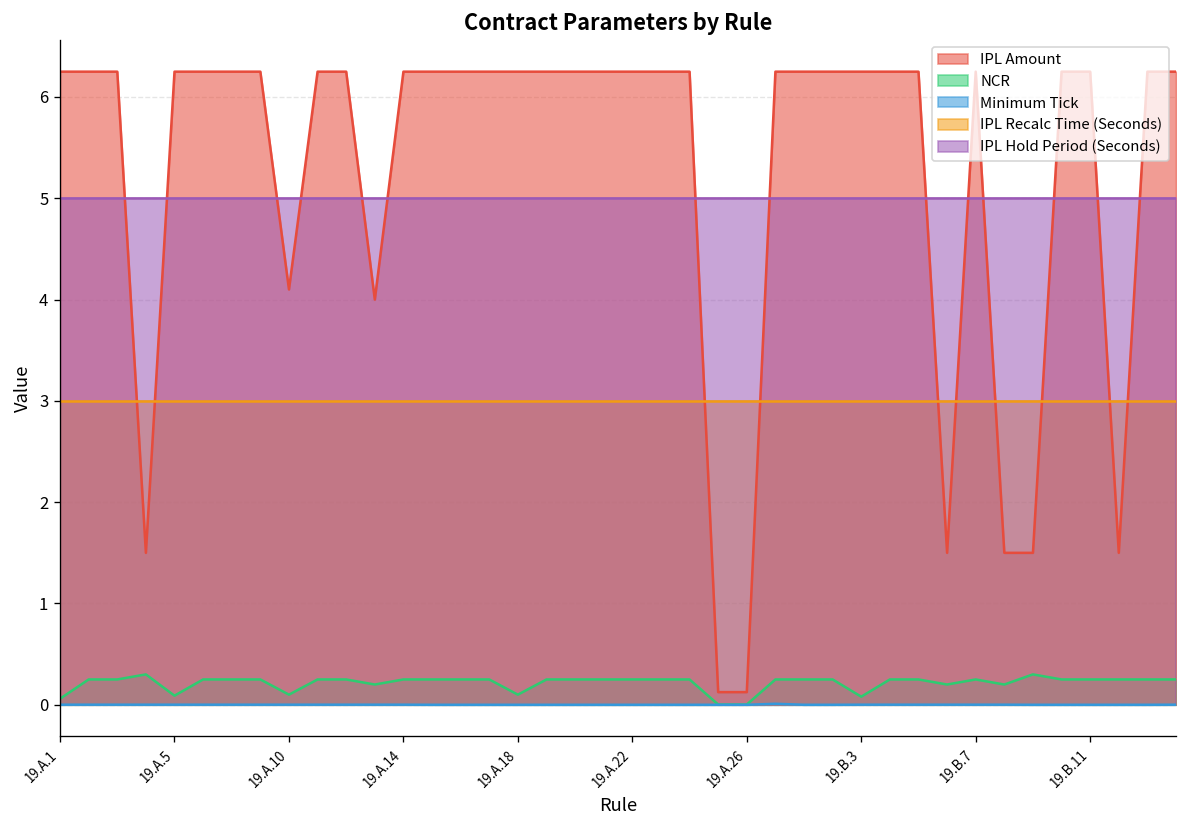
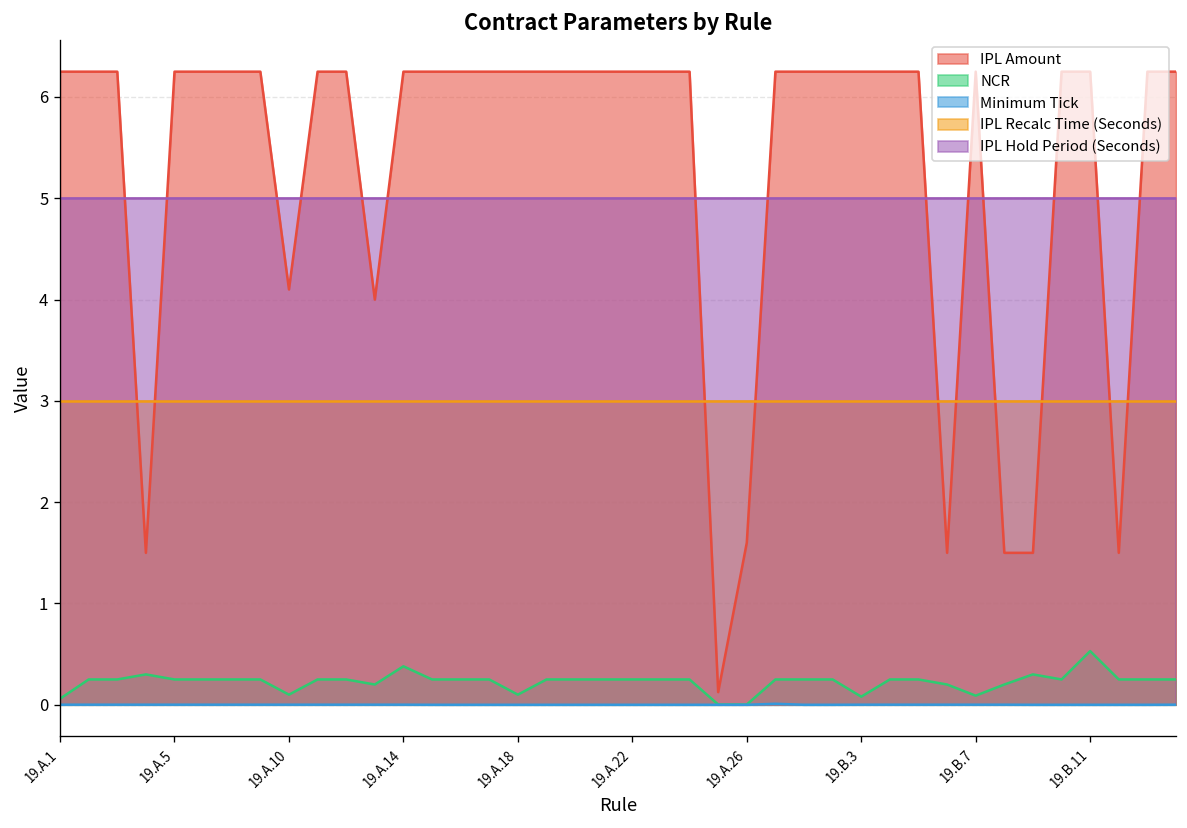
  {
    "IPL Amount": {
      "19.A.1": 6.3,
      "19.A.5": 6.3,
      "19.A.10": 4.1,
      "19.A.14": 6.3,
      "19.A.18": 6.3,
      "19.A.22": 6.3,
-     "19.A.26": 0.1,
+     "19.A.26": 1.6,
      "19.B.3": 6.3
    },
    "NCR": {
      "19.A.1": 0.1,
-     "19.A.5": 0.1,
+     "19.A.5": 0.3,
      "19.A.10": 0.1,
-     "19.A.14": 0.3,
+     "19.A.14": 0.4,
      "19.A.18": 0.1,
      "19.A.22": 0.3,
      "19.B.3": 0.1,
-     "19.B.7": 0.3,
-     "19.B.11": 0.3
+     "19.B.7": 0.1,
+     "19.B.11": 0.5
    },
    "Minimum Tick": {
      "19.A.1": 0.0,
      "19.A.5": 0.0,
      "19.A.10": 0.0,
      "19.A.14": 0.0,
      "19.A.18": 0.0,
      "19.A.22": 0.0,
      "19.B.3": 0.0,
      "19.B.7": 0.0,
      "19.B.11": 0.0
    },
    "IPL Recalc Time (Seconds)": {
      "19.A.1": 3.0,
      "19.A.5": 3.0,
      "19.A.10": 3.0,
      "19.A.14": 3.0,
      "19.A.18": 3.0,
      "19.A.22": 3.0,
      "19.A.26": 3.0,
      "19.B.3": 3.0,
      "19.B.7": 3.0,
      "19.B.11": 3.0
    },
    "IPL Hold Period (Seconds)": {
      "19.A.1": 5.0,
      "19.A.5": 5.0,
      "19.A.10": 5.0,
      "19.A.14": 5.0,
      "19.A.18": 5.0,
      "19.A.22": 5.0,
      "19.A.26": 5.0,
      "19.B.3": 5.0,
      "19.B.7": 5.0,
      "19.B.11": 5.0
    }
  }
